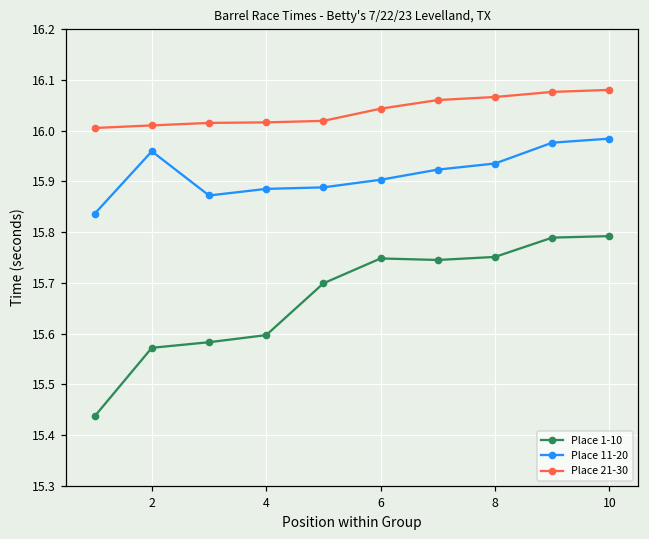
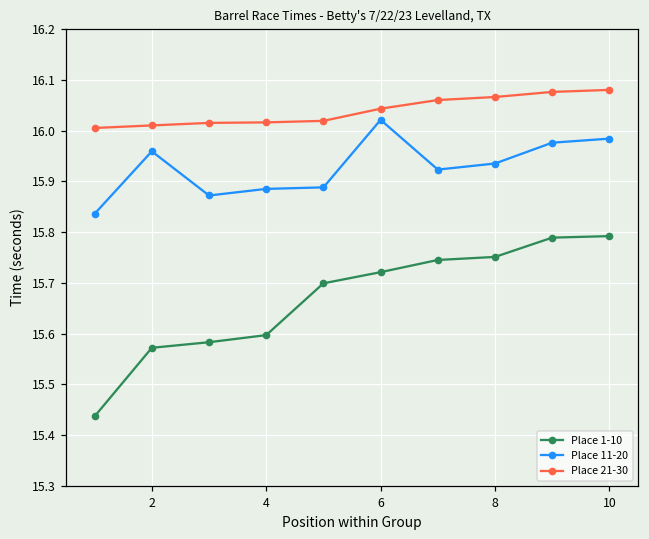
  {
    "Place 1-10": {
      "2": 15.57,
      "4": 15.60,
-     "6": 15.75,
+     "6": 15.72,
      "8": 15.75,
      "10": 15.79
    },
    "Place 11-20": {
      "2": 15.96,
      "4": 15.89,
-     "6": 15.90,
+     "6": 16.02,
      "8": 15.94,
      "10": 15.98
    },
    "Place 21-30": {
      "2": 16.01,
      "4": 16.02,
      "6": 16.04,
      "8": 16.07,
      "10": 16.08
    }
  }
